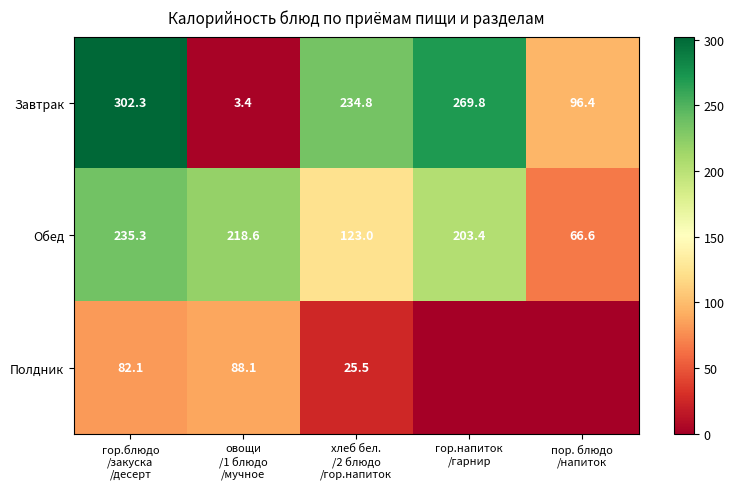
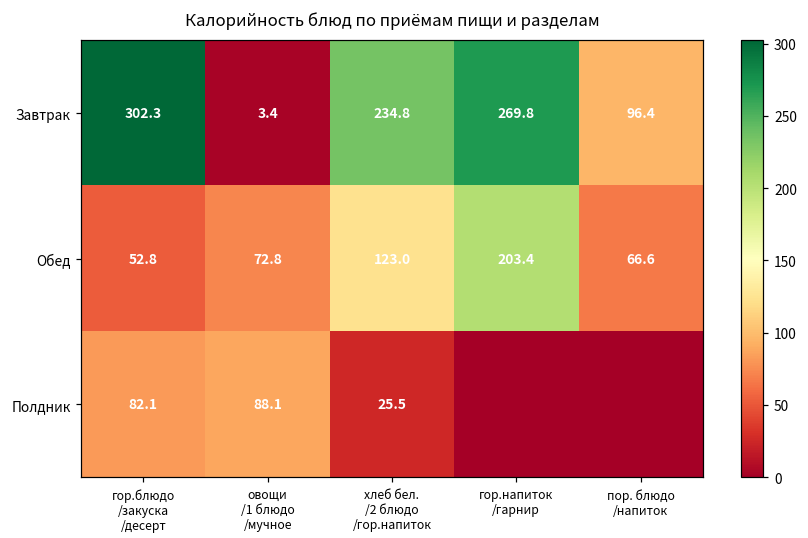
  {
    "Завтрак": {
      "гор.блюдо /закуска /десерт": 302.3,
      "овощи /1 блюдо /мучное": 3.4,
      "хлеб бел. /2 блюдо /гор.напиток": 234.8,
      "гор.напиток /гарнир": 269.8,
      "пор. блюдо /напиток": 96.4
    },
    "Обед": {
-     "гор.блюдо /закуска /десерт": 235.3,
-     "овощи /1 блюдо /мучное": 218.6,
+     "гор.блюдо /закуска /десерт": 52.8,
+     "овощи /1 блюдо /мучное": 72.8,
      "хлеб бел. /2 блюдо /гор.напиток": 123.0,
      "гор.напиток /гарнир": 203.4,
      "пор. блюдо /напиток": 66.6
    },
    "Полдник": {
      "гор.блюдо /закуска /десерт": 82.1,
      "овощи /1 блюдо /мучное": 88.1,
      "хлеб бел. /2 блюдо /гор.напиток": 25.5
    }
  }
